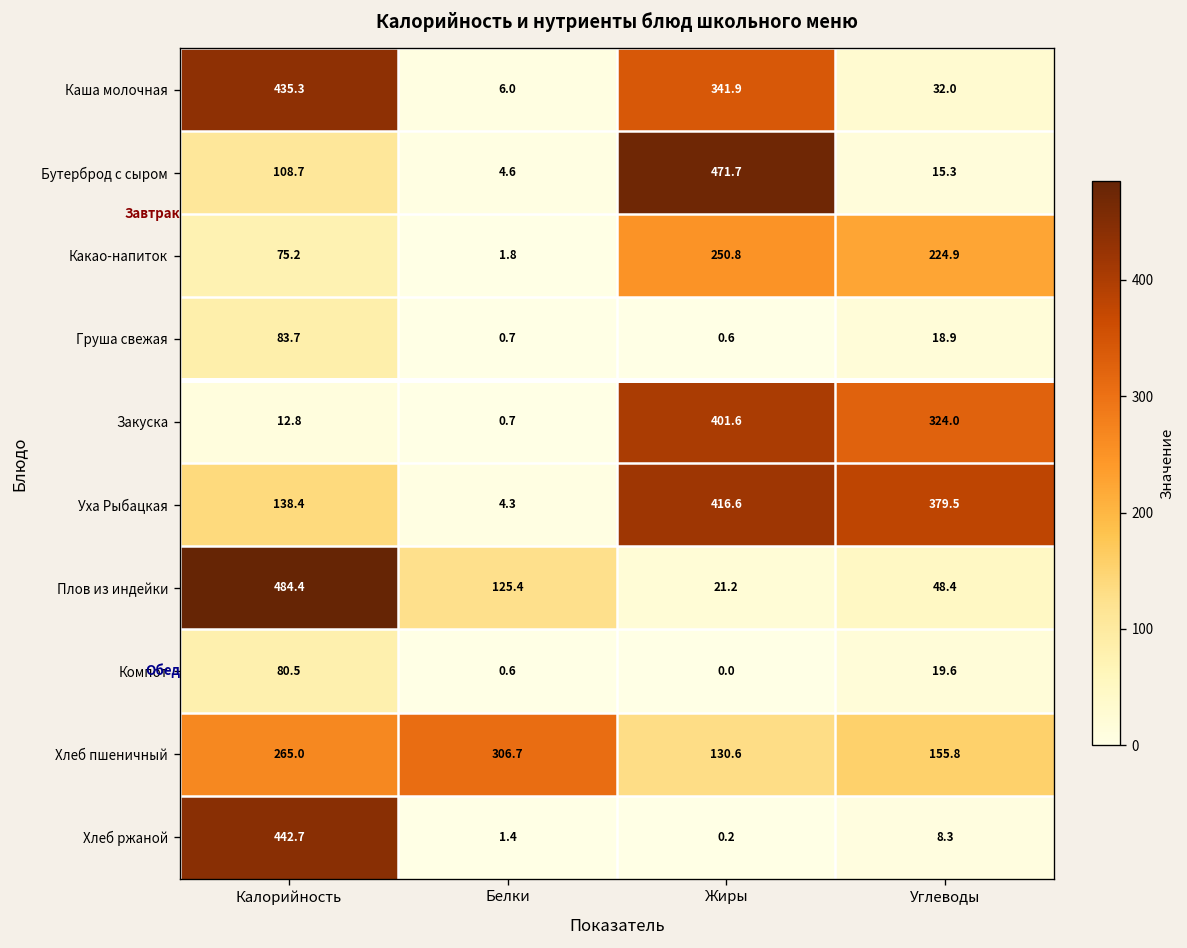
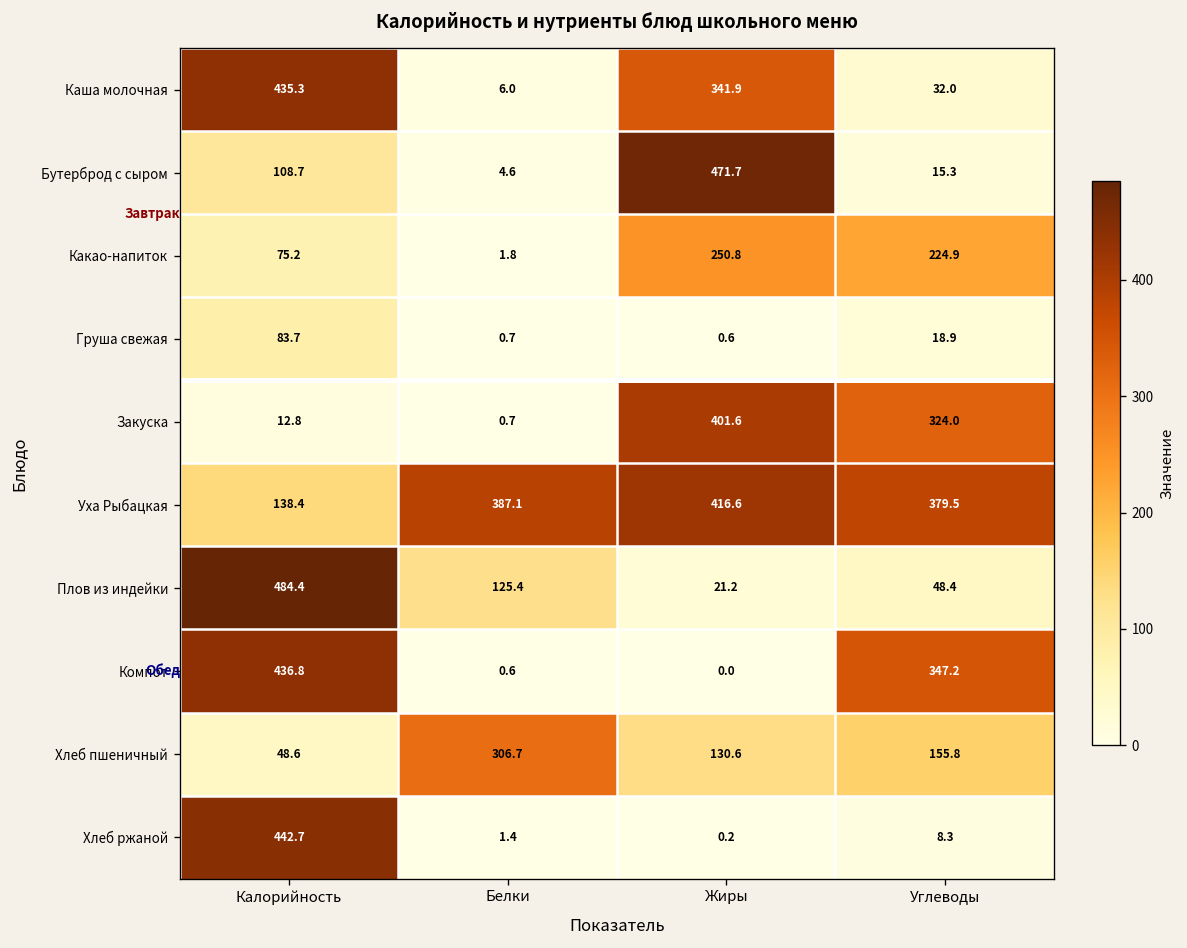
  {
    "Каша молочная": {
      "Калорийность": 435.3,
      "Белки": 6.0,
      "Жиры": 341.9,
      "Углеводы": 32.0
    },
    "Бутерброд с сыром": {
      "Калорийность": 108.7,
      "Белки": 4.6,
      "Жиры": 471.7,
      "Углеводы": 15.3
    },
    "Какао-напиток": {
      "Калорийность": 75.2,
      "Белки": 1.8,
      "Жиры": 250.8,
      "Углеводы": 224.9
    },
    "Груша свежая": {
      "Калорийность": 83.7,
      "Белки": 0.7,
      "Жиры": 0.6,
      "Углеводы": 18.9
    },
    "Закуска": {
      "Калорийность": 12.8,
      "Белки": 0.7,
      "Жиры": 401.6,
      "Углеводы": 324.0
    },
    "Уха Рыбацкая": {
      "Калорийность": 138.4,
-     "Белки": 4.3,
+     "Белки": 387.1,
      "Жиры": 416.6,
      "Углеводы": 379.5
    },
    "Плов из индейки": {
      "Калорийность": 484.4,
      "Белки": 125.4,
      "Жиры": 21.2,
      "Углеводы": 48.4
    },
    "Компот": {
-     "Калорийность": 80.5,
+     "Калорийность": 436.8,
      "Белки": 0.6,
      "Жиры": 0.0,
-     "Углеводы": 19.6
+     "Углеводы": 347.2
    },
    "Хлеб пшеничный": {
-     "Калорийность": 265.0,
+     "Калорийность": 48.6,
      "Белки": 306.7,
      "Жиры": 130.6,
      "Углеводы": 155.8
    },
    "Хлеб ржаной": {
      "Калорийность": 442.7,
      "Белки": 1.4,
      "Жиры": 0.2,
      "Углеводы": 8.3
    }
  }
